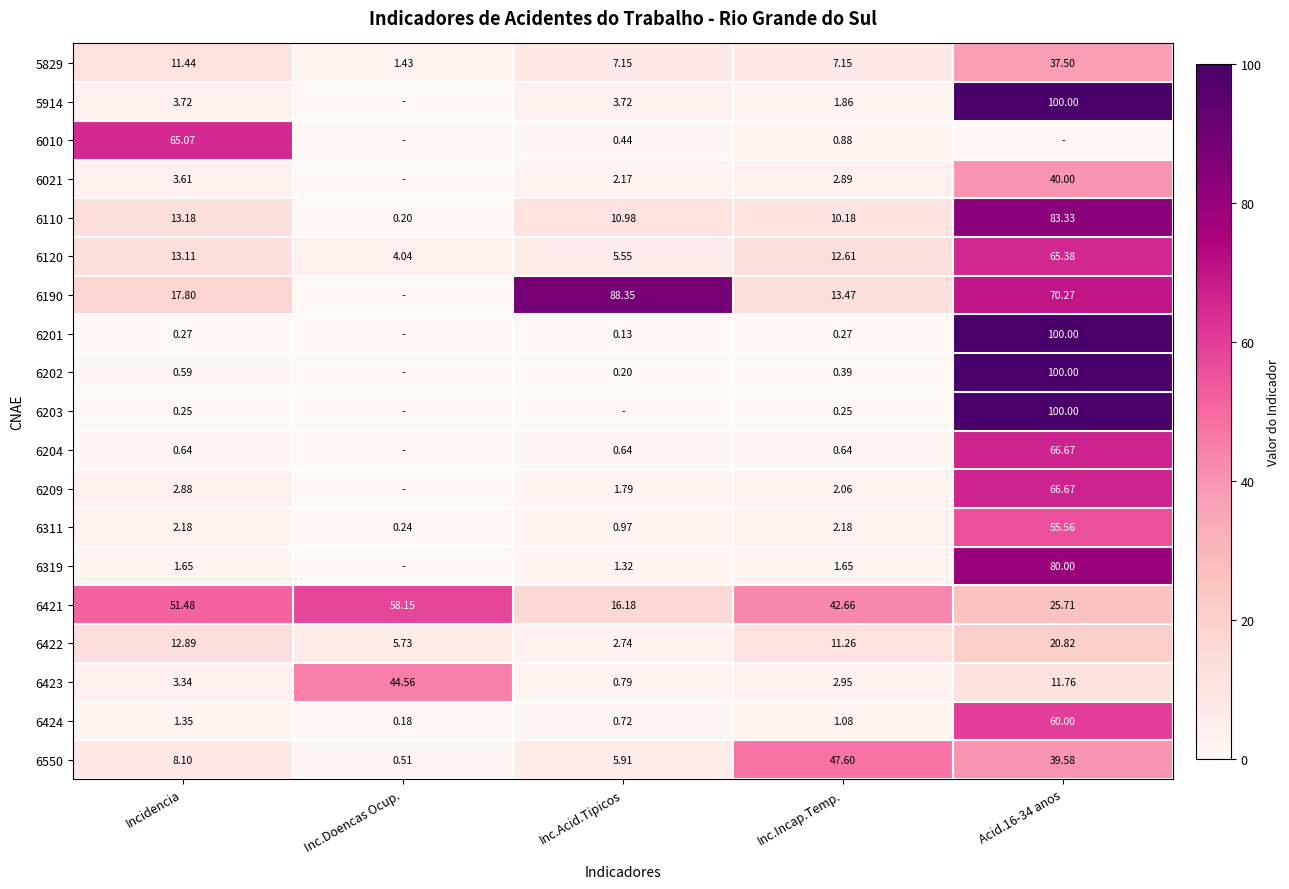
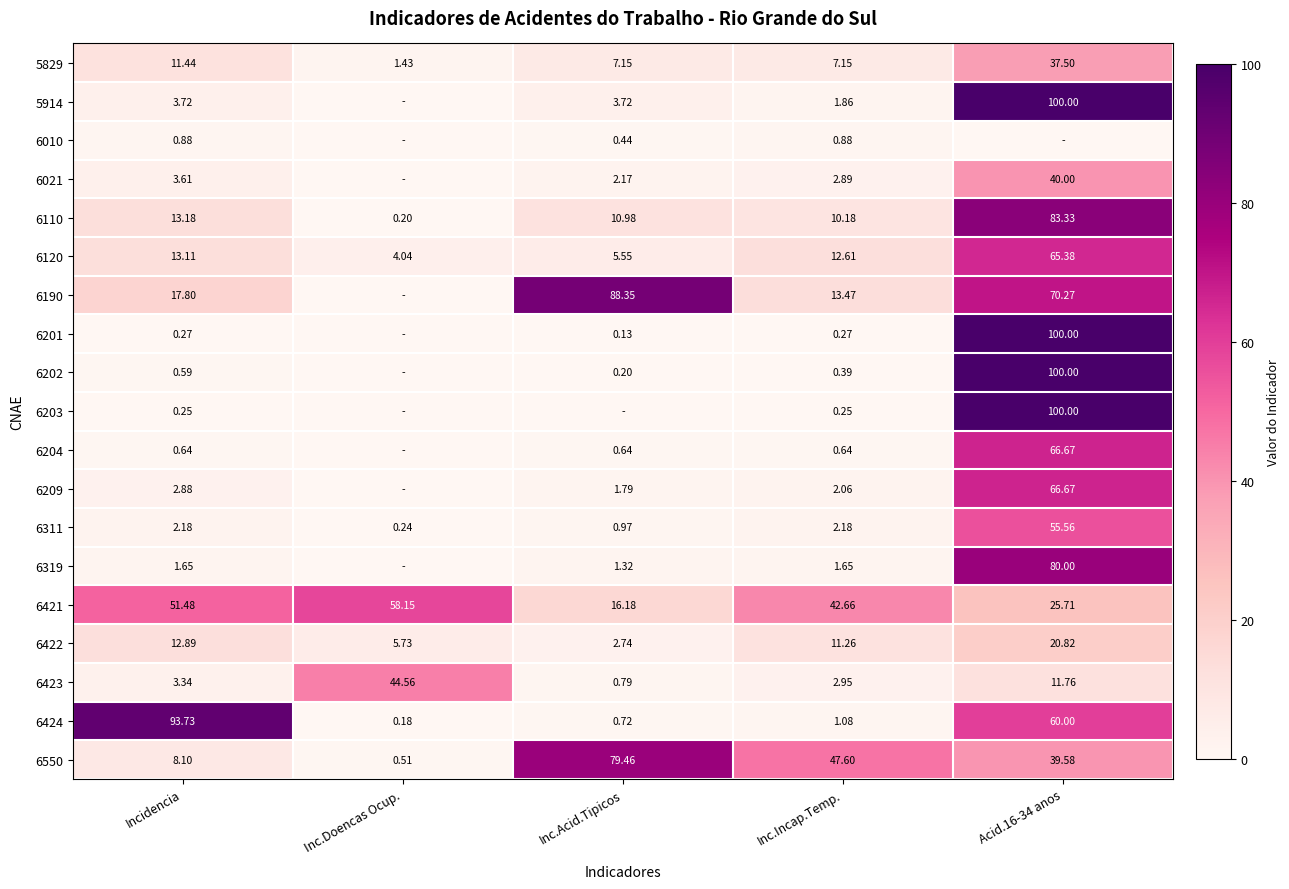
  {
    "5829": {
      "Incidencia": 11.44,
      "Inc.Doencas Ocup.": 1.43,
      "Inc.Acid.Tipicos": 7.15,
      "Inc.Incap.Temp.": 7.15,
      "Acid.16-34 anos": 37.50
    },
    "5914": {
      "Incidencia": 3.72,
      "Inc.Acid.Tipicos": 3.72,
      "Inc.Incap.Temp.": 1.86,
      "Acid.16-34 anos": 100.00
    },
    "6010": {
-     "Incidencia": 65.07,
+     "Incidencia": 0.88,
      "Inc.Acid.Tipicos": 0.44,
      "Inc.Incap.Temp.": 0.88
    },
    "6021": {
      "Incidencia": 3.61,
      "Inc.Acid.Tipicos": 2.17,
      "Inc.Incap.Temp.": 2.89,
      "Acid.16-34 anos": 40.00
    },
    "6110": {
      "Incidencia": 13.18,
      "Inc.Doencas Ocup.": 0.20,
      "Inc.Acid.Tipicos": 10.98,
      "Inc.Incap.Temp.": 10.18,
      "Acid.16-34 anos": 83.33
    },
    "6120": {
      "Incidencia": 13.11,
      "Inc.Doencas Ocup.": 4.04,
      "Inc.Acid.Tipicos": 5.55,
      "Inc.Incap.Temp.": 12.61,
      "Acid.16-34 anos": 65.38
    },
    "6190": {
      "Incidencia": 17.80,
      "Inc.Acid.Tipicos": 88.35,
      "Inc.Incap.Temp.": 13.47,
      "Acid.16-34 anos": 70.27
    },
    "6201": {
      "Incidencia": 0.27,
      "Inc.Acid.Tipicos": 0.13,
      "Inc.Incap.Temp.": 0.27,
      "Acid.16-34 anos": 100.00
    },
    "6202": {
      "Incidencia": 0.59,
      "Inc.Acid.Tipicos": 0.20,
      "Inc.Incap.Temp.": 0.39,
      "Acid.16-34 anos": 100.00
    },
    "6203": {
      "Incidencia": 0.25,
      "Inc.Incap.Temp.": 0.25,
      "Acid.16-34 anos": 100.00
    },
    "6204": {
      "Incidencia": 0.64,
      "Inc.Acid.Tipicos": 0.64,
      "Inc.Incap.Temp.": 0.64,
      "Acid.16-34 anos": 66.67
    },
    "6209": {
      "Incidencia": 2.88,
      "Inc.Acid.Tipicos": 1.79,
      "Inc.Incap.Temp.": 2.06,
      "Acid.16-34 anos": 66.67
    },
    "6311": {
      "Incidencia": 2.18,
      "Inc.Doencas Ocup.": 0.24,
      "Inc.Acid.Tipicos": 0.97,
      "Inc.Incap.Temp.": 2.18,
      "Acid.16-34 anos": 55.56
    },
    "6319": {
      "Incidencia": 1.65,
      "Inc.Acid.Tipicos": 1.32,
      "Inc.Incap.Temp.": 1.65,
      "Acid.16-34 anos": 80.00
    },
    "6421": {
      "Incidencia": 51.48,
      "Inc.Doencas Ocup.": 58.15,
      "Inc.Acid.Tipicos": 16.18,
      "Inc.Incap.Temp.": 42.66,
      "Acid.16-34 anos": 25.71
    },
    "6422": {
      "Incidencia": 12.89,
      "Inc.Doencas Ocup.": 5.73,
      "Inc.Acid.Tipicos": 2.74,
      "Inc.Incap.Temp.": 11.26,
      "Acid.16-34 anos": 20.82
    },
    "6423": {
      "Incidencia": 3.34,
      "Inc.Doencas Ocup.": 44.56,
      "Inc.Acid.Tipicos": 0.79,
      "Inc.Incap.Temp.": 2.95,
      "Acid.16-34 anos": 11.76
    },
    "6424": {
-     "Incidencia": 1.35,
+     "Incidencia": 93.73,
      "Inc.Doencas Ocup.": 0.18,
      "Inc.Acid.Tipicos": 0.72,
      "Inc.Incap.Temp.": 1.08,
      "Acid.16-34 anos": 60.00
    },
    "6550": {
      "Incidencia": 8.10,
      "Inc.Doencas Ocup.": 0.51,
-     "Inc.Acid.Tipicos": 5.91,
+     "Inc.Acid.Tipicos": 79.46,
      "Inc.Incap.Temp.": 47.60,
      "Acid.16-34 anos": 39.58
    }
  }
